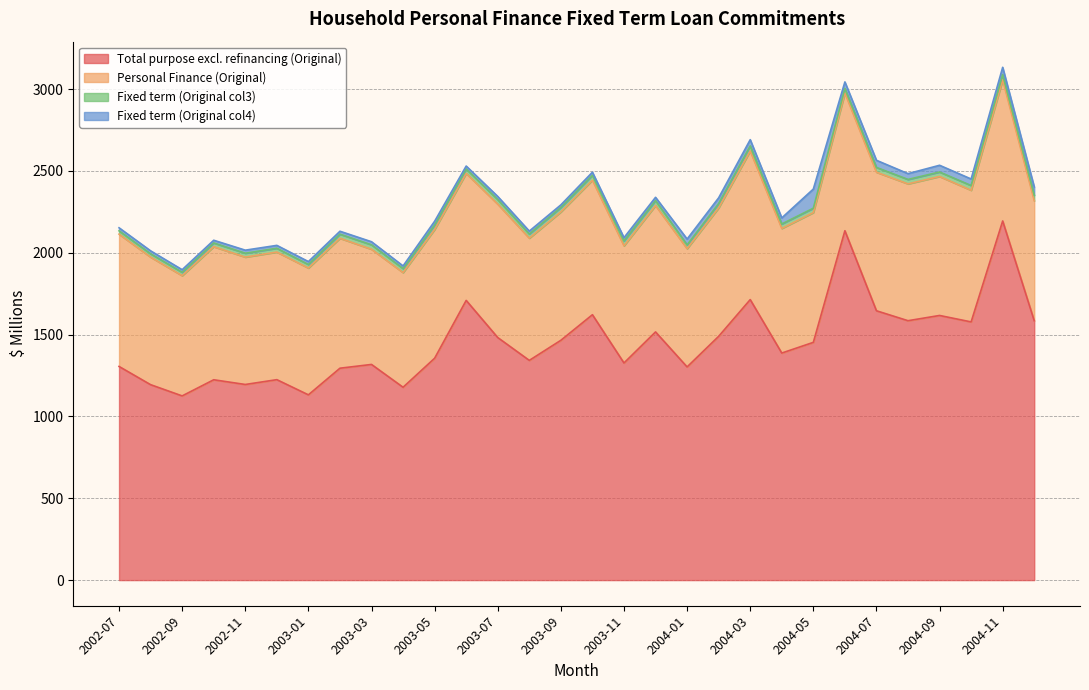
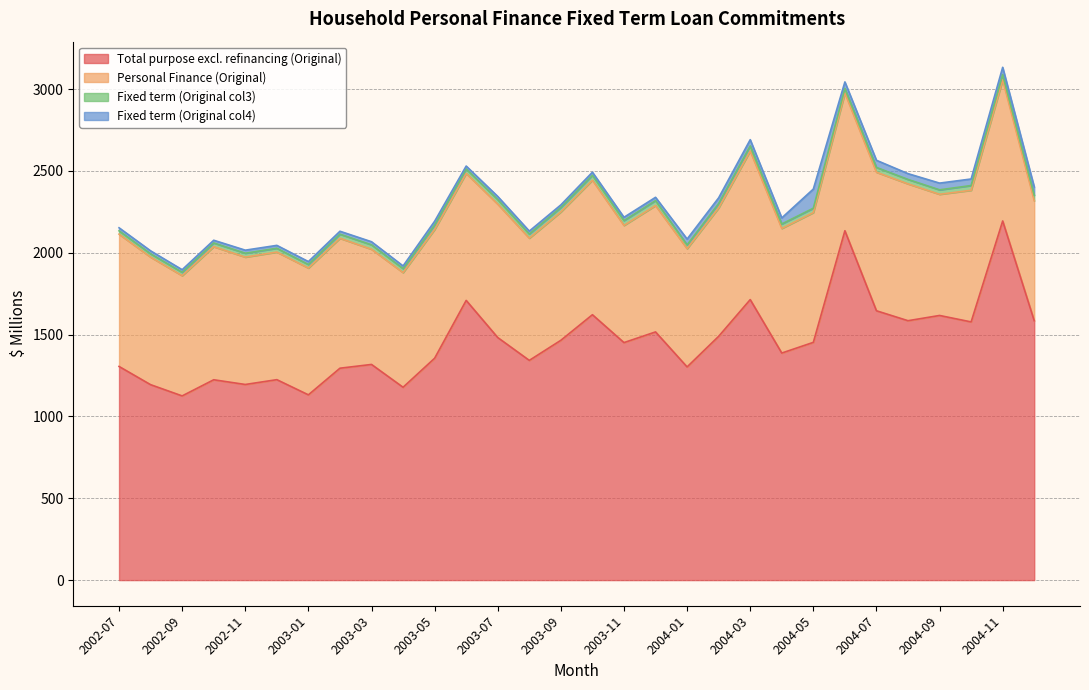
  {
    "Total purpose excl. refinancing (Original)": {
      "2002-07": 1310,
      "2002-09": 1130,
      "2002-11": 1200,
      "2003-01": 1130,
      "2003-03": 1320,
      "2003-05": 1360,
      "2003-07": 1480,
      "2003-09": 1460,
-     "2003-11": 1330,
+     "2003-11": 1450,
      "2004-01": 1300,
      "2004-03": 1710,
      "2004-05": 1450,
      "2004-07": 1650,
      "2004-09": 1620,
      "2004-11": 2190
    },
    "Personal Finance (Original)": {
      "2002-07": 810,
      "2002-09": 730,
      "2002-11": 780,
      "2003-01": 770,
      "2003-03": 700,
      "2003-05": 790,
      "2003-07": 810,
      "2003-09": 780,
      "2003-11": 720,
      "2004-01": 720,
      "2004-03": 910,
      "2004-05": 790,
      "2004-07": 850,
-     "2004-09": 850,
+     "2004-09": 740,
      "2004-11": 860
    },
    "Fixed term (Original col3)": {
      "2002-07": 20,
      "2002-09": 20,
      "2002-11": 20,
      "2003-01": 20,
      "2003-03": 30,
      "2003-05": 30,
      "2003-07": 30,
      "2003-09": 30,
      "2003-11": 30,
      "2004-01": 20,
      "2004-03": 30,
      "2004-05": 30,
      "2004-07": 30,
      "2004-09": 30,
      "2004-11": 30
    },
    "Fixed term (Original col4)": {
      "2002-07": 20,
      "2002-09": 20,
      "2002-11": 20,
      "2003-01": 20,
      "2003-03": 20,
      "2003-05": 20,
      "2003-07": 20,
      "2003-09": 20,
      "2003-11": 20,
      "2004-01": 40,
      "2004-03": 40,
      "2004-05": 120,
      "2004-07": 40,
      "2004-09": 40,
      "2004-11": 40
    }
  }
